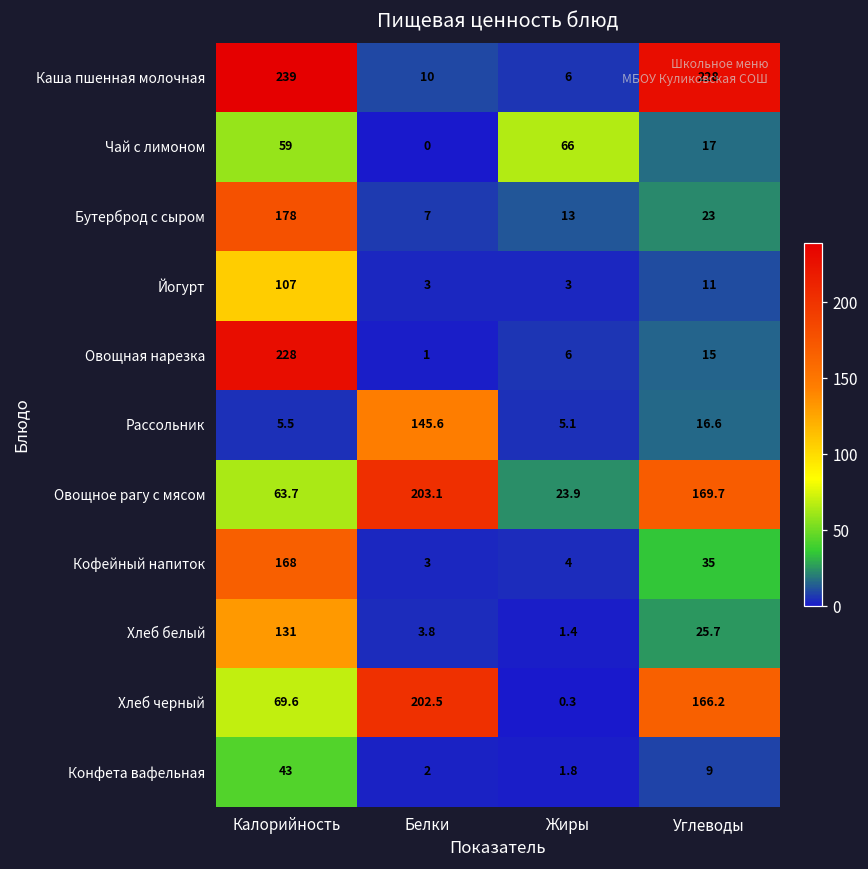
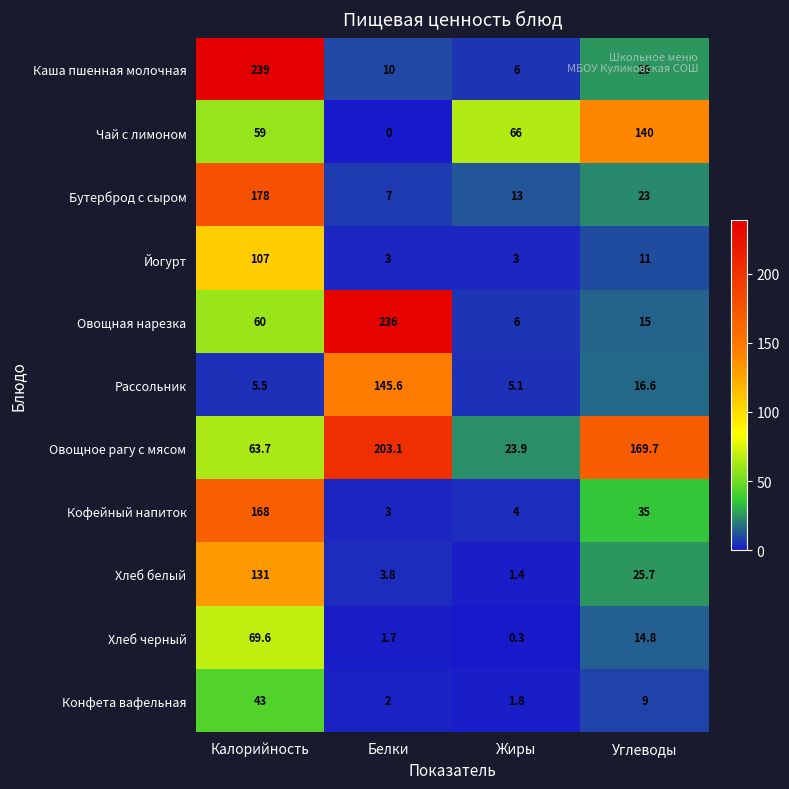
  {
    "Каша пшенная молочная": {
      "Калорийность": 239,
      "Белки": 10,
      "Жиры": 6,
-     "Углеводы": 228
+     "Углеводы": 26
    },
    "Чай с лимоном": {
      "Калорийность": 59,
      "Белки": 0,
      "Жиры": 66,
-     "Углеводы": 17
+     "Углеводы": 140
    },
    "Бутерброд с сыром": {
      "Калорийность": 178,
      "Белки": 7,
      "Жиры": 13,
      "Углеводы": 23
    },
    "Йогурт": {
      "Калорийность": 107,
      "Белки": 3,
      "Жиры": 3,
      "Углеводы": 11
    },
    "Овощная нарезка": {
-     "Калорийность": 228,
-     "Белки": 1,
+     "Калорийность": 60,
+     "Белки": 236,
      "Жиры": 6,
      "Углеводы": 15
    },
    "Рассольник": {
      "Калорийность": 5.5,
      "Белки": 145.6,
      "Жиры": 5.1,
      "Углеводы": 16.6
    },
    "Овощное рагу с мясом": {
      "Калорийность": 63.7,
      "Белки": 203.1,
      "Жиры": 23.9,
      "Углеводы": 169.7
    },
    "Кофейный напиток": {
      "Калорийность": 168,
      "Белки": 3,
      "Жиры": 4,
      "Углеводы": 35
    },
    "Хлеб белый": {
      "Калорийность": 131,
      "Белки": 3.8,
      "Жиры": 1.4,
      "Углеводы": 25.7
    },
    "Хлеб черный": {
      "Калорийность": 69.6,
-     "Белки": 202.5,
+     "Белки": 1.7,
      "Жиры": 0.3,
-     "Углеводы": 166.2
+     "Углеводы": 14.8
    },
    "Конфета вафельная": {
      "Калорийность": 43,
      "Белки": 2,
      "Жиры": 1.8,
      "Углеводы": 9
    }
  }
